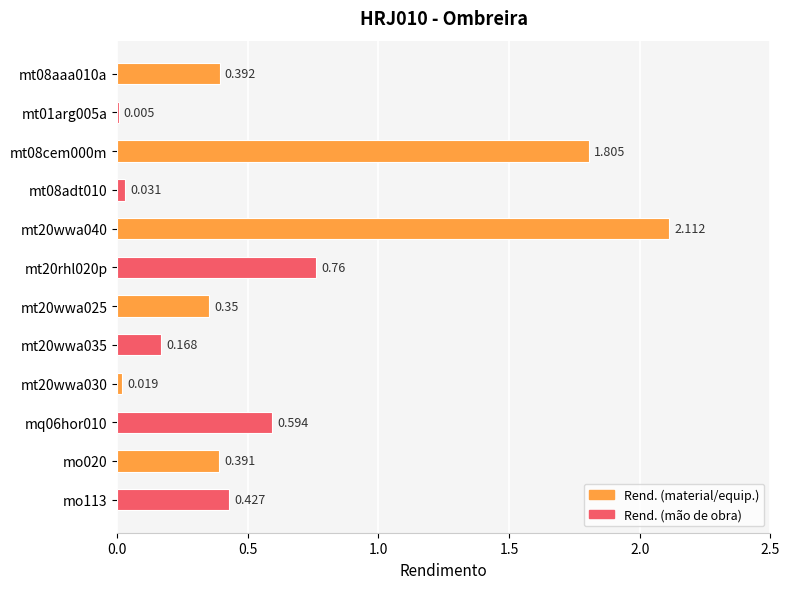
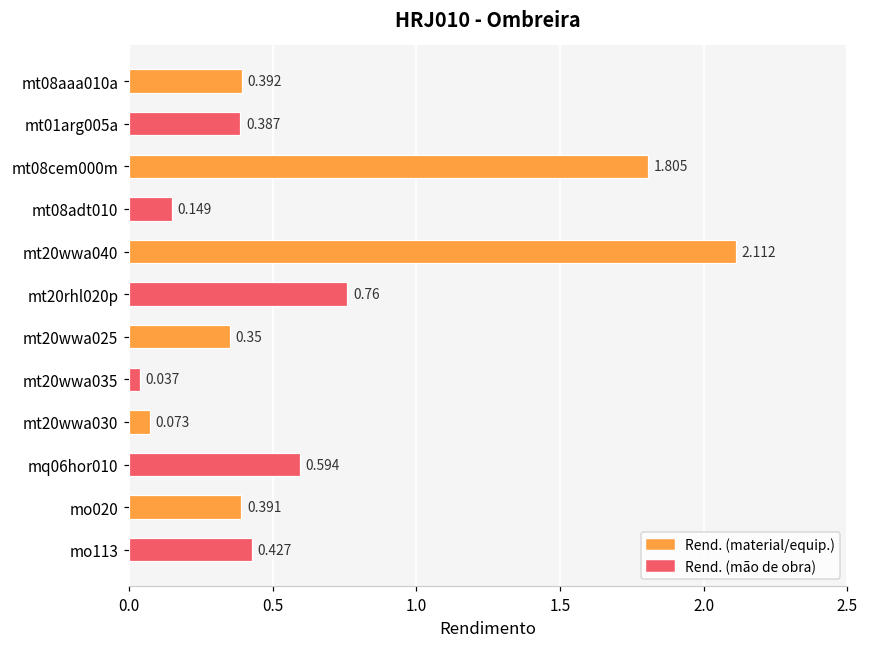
  {
    "mt08aaa010a": 0.392,
-   "mt01arg005a": 0.005,
+   "mt01arg005a": 0.387,
    "mt08cem000m": 1.805,
-   "mt08adt010": 0.031,
+   "mt08adt010": 0.149,
    "mt20wwa040": 2.112,
    "mt20rhl020p": 0.76,
    "mt20wwa025": 0.35,
-   "mt20wwa035": 0.168,
-   "mt20wwa030": 0.019,
+   "mt20wwa035": 0.037,
+   "mt20wwa030": 0.073,
    "mq06hor010": 0.594,
    "mo020": 0.391,
    "mo113": 0.427
  }
